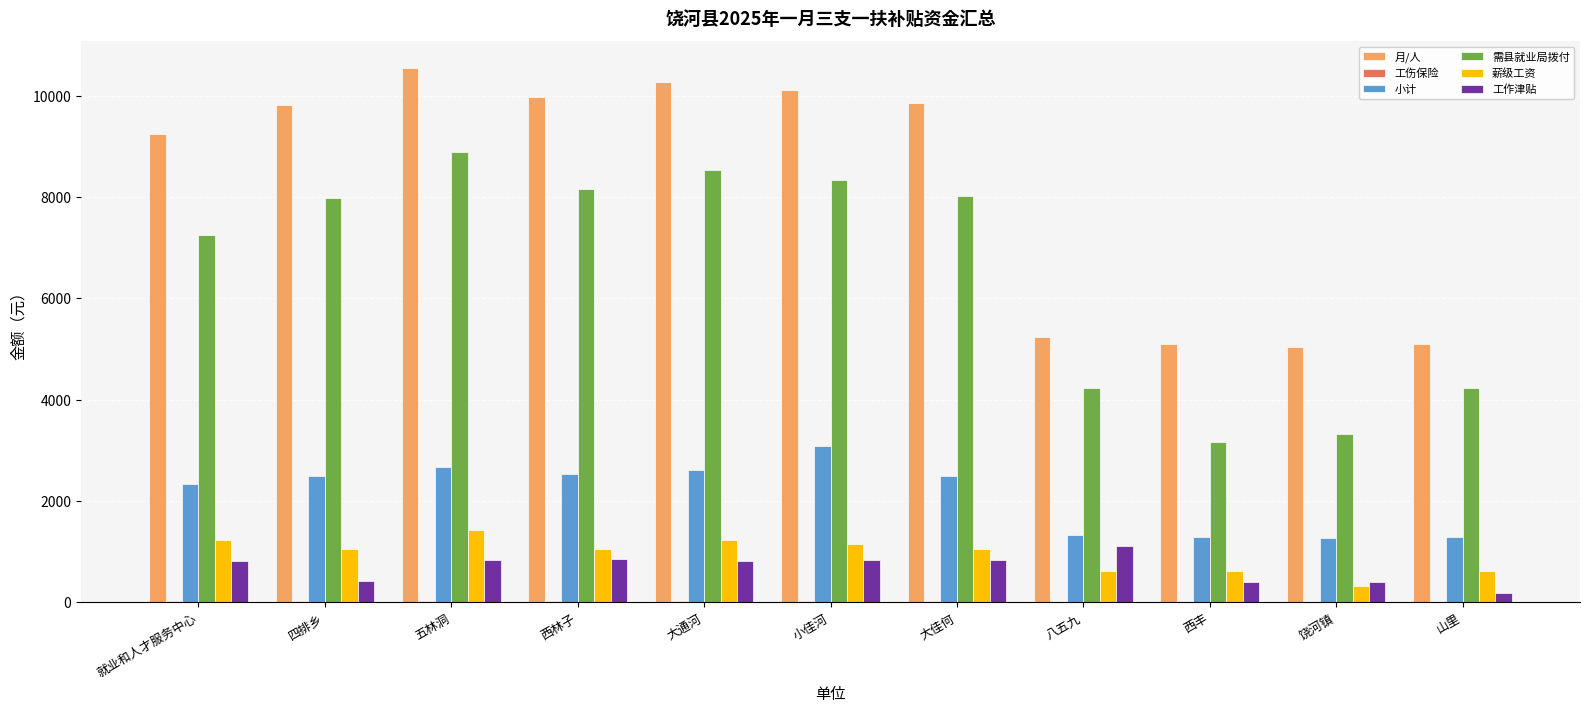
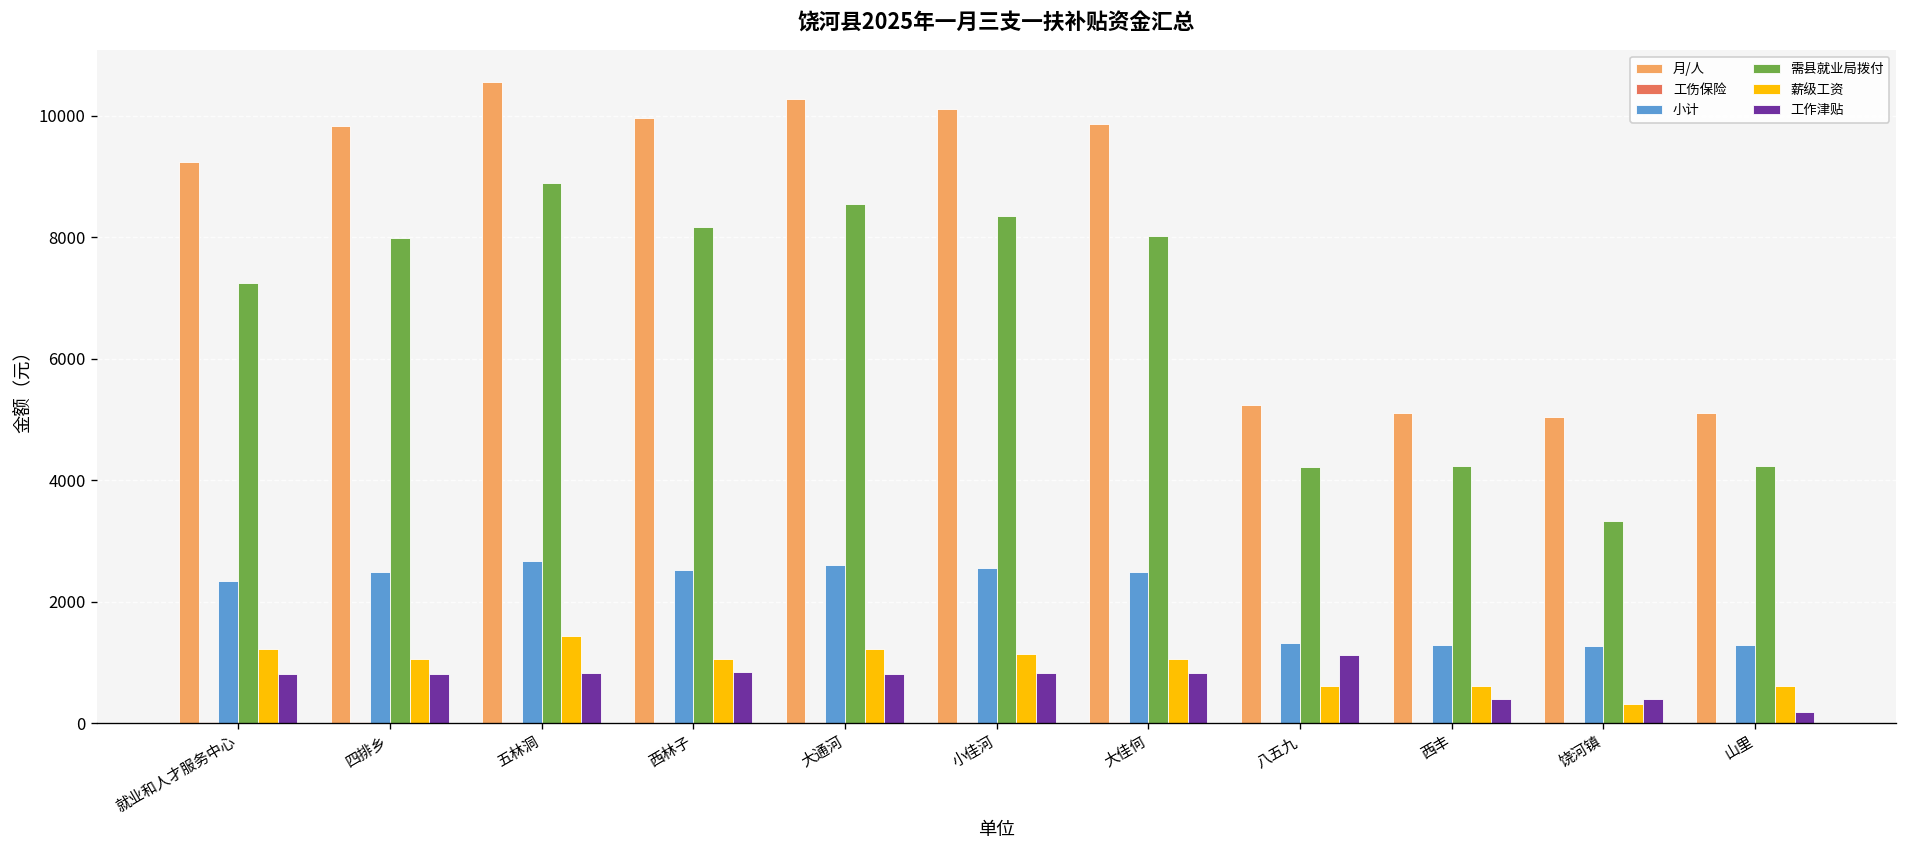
  {
    "小计": {
      "就业和人才服务中心": 2300,
      "四排乡": 2500,
      "五林洞": 2700,
      "西林子": 2500,
      "大通河": 2600,
-     "小佳河": 3100,
+     "小佳河": 2600,
      "大佳何": 2500,
      "八五九": 1300,
      "西丰": 1300,
      "饶河镇": 1300,
      "山里": 1300
    },
    "需县就业局拨付": {
      "就业和人才服务中心": 7300,
      "四排乡": 8000,
      "五林洞": 8900,
      "西林子": 8200,
      "大通河": 8500,
      "小佳河": 8300,
      "大佳何": 8000,
      "八五九": 4200,
-     "西丰": 3200,
+     "西丰": 4200,
      "饶河镇": 3300,
      "山里": 4200
    },
    "薪级工资": {
      "就业和人才服务中心": 1200,
      "四排乡": 1100,
      "五林洞": 1400,
      "西林子": 1100,
      "大通河": 1200,
      "小佳河": 1100,
      "大佳何": 1100,
      "八五九": 600,
      "西丰": 600,
      "饶河镇": 300,
      "山里": 600
    },
    "工作津贴": {
      "就业和人才服务中心": 800,
-     "四排乡": 400,
+     "四排乡": 800,
      "五林洞": 800,
      "西林子": 800,
      "大通河": 800,
      "小佳河": 800,
      "大佳何": 800,
      "八五九": 1100,
      "西丰": 400,
      "饶河镇": 400,
      "山里": 200
    }
  }
